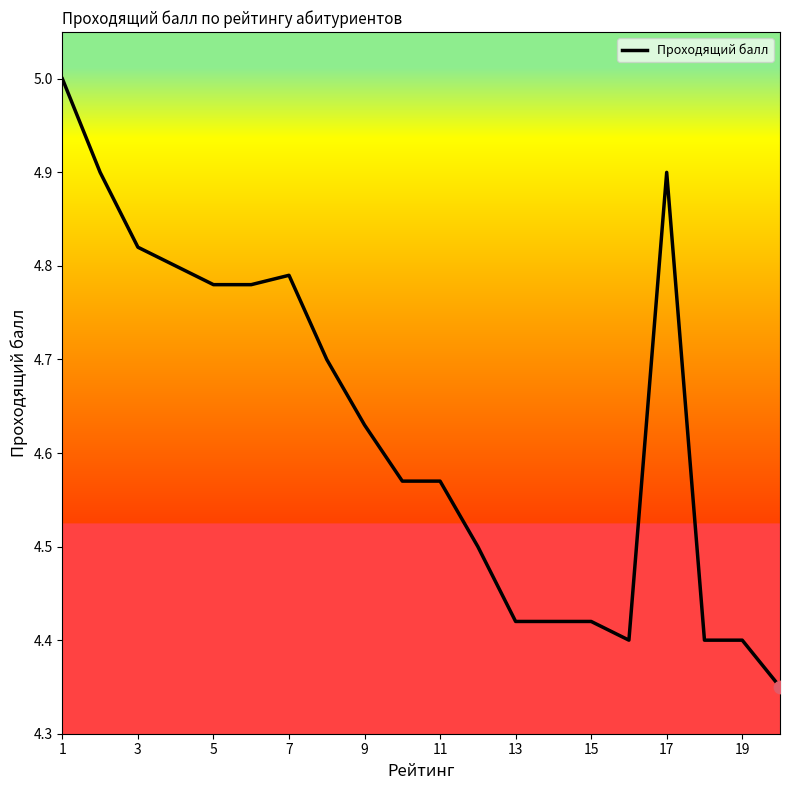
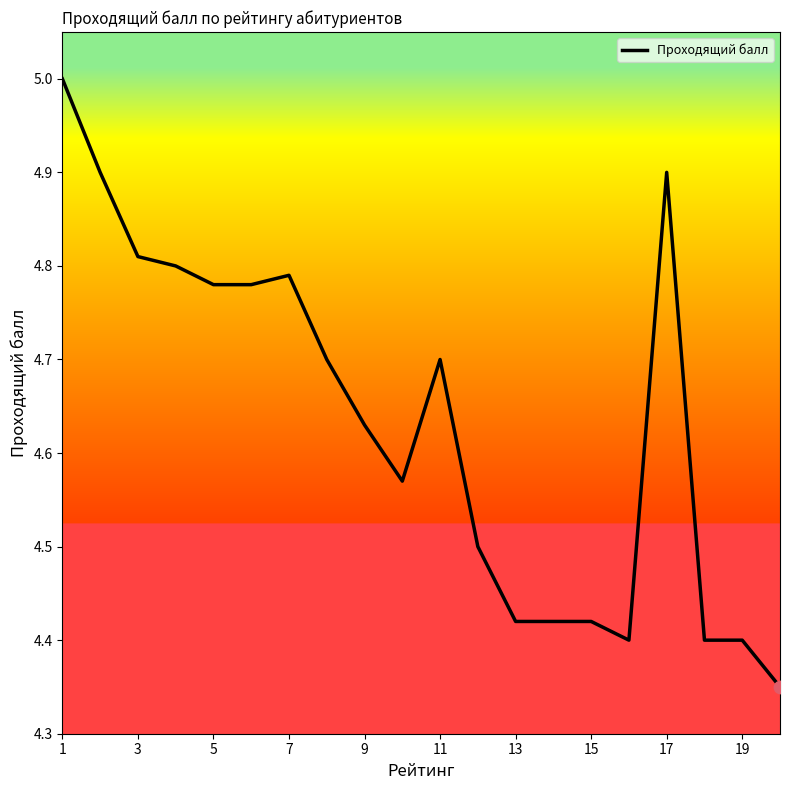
  {
    "Проходящий балл": {
      "1": 5.00,
-     "3": 4.82,
+     "3": 4.81,
      "5": 4.78,
      "7": 4.79,
      "9": 4.63,
-     "11": 4.57,
+     "11": 4.70,
      "13": 4.42,
      "15": 4.42,
      "17": 4.90,
      "19": 4.40
    }
  }
